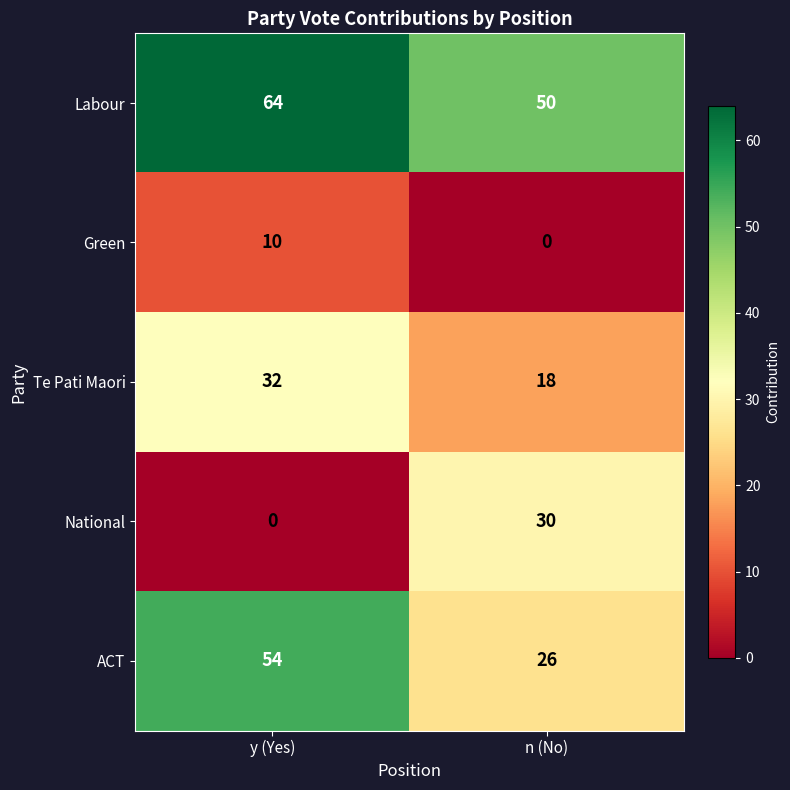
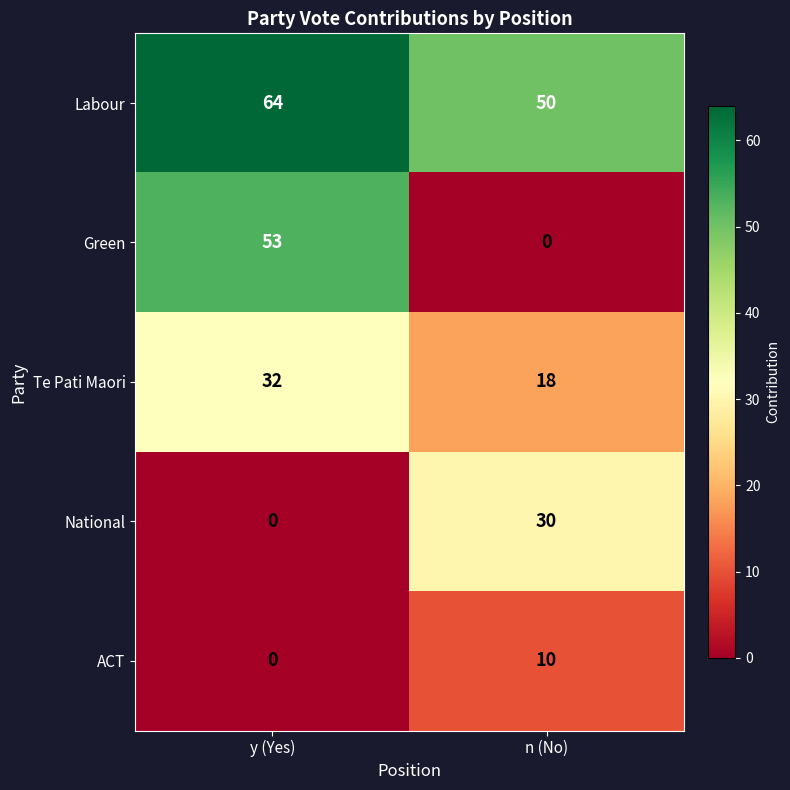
  {
    "Labour": {
      "y (Yes)": 64,
      "n (No)": 50
    },
    "Green": {
-     "y (Yes)": 10,
+     "y (Yes)": 53,
      "n (No)": 0
    },
    "Te Pati Maori": {
      "y (Yes)": 32,
      "n (No)": 18
    },
    "National": {
      "y (Yes)": 0,
      "n (No)": 30
    },
    "ACT": {
-     "y (Yes)": 54,
-     "n (No)": 26
+     "y (Yes)": 0,
+     "n (No)": 10
    }
  }
